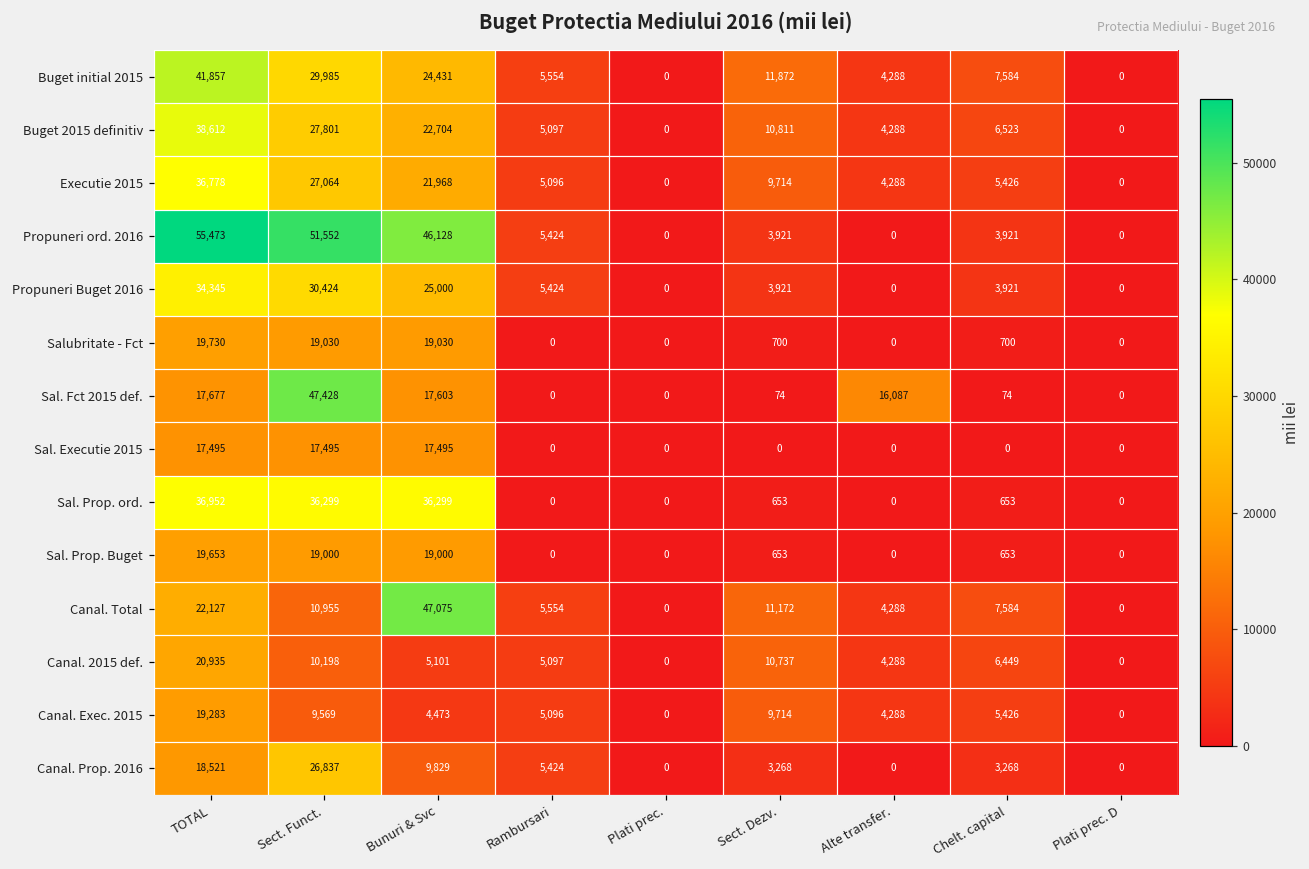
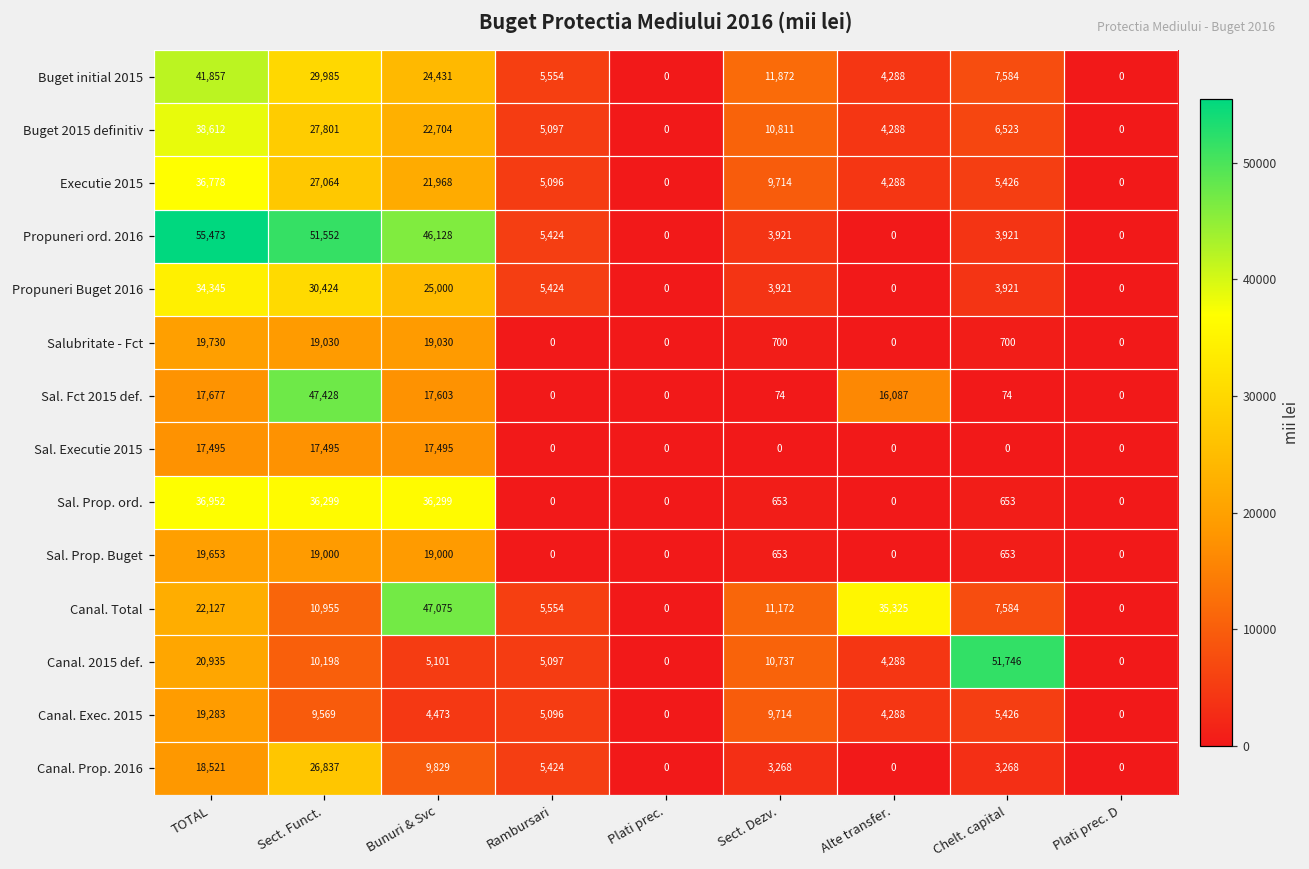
  {
    "Buget initial 2015": {
      "TOTAL": "41,857",
      "Sect. Funct.": "29,985",
      "Bunuri & Svc": "24,431",
      "Rambursari": "5,554",
      "Plati prec.": "0",
      "Sect. Dezv.": "11,872",
      "Alte transfer.": "4,288",
      "Chelt. capital": "7,584",
      "Plati prec. D": "0"
    },
    "Buget 2015 definitiv": {
      "TOTAL": "38,612",
      "Sect. Funct.": "27,801",
      "Bunuri & Svc": "22,704",
      "Rambursari": "5,097",
      "Plati prec.": "0",
      "Sect. Dezv.": "10,811",
      "Alte transfer.": "4,288",
      "Chelt. capital": "6,523",
      "Plati prec. D": "0"
    },
    "Executie 2015": {
      "TOTAL": "36,778",
      "Sect. Funct.": "27,064",
      "Bunuri & Svc": "21,968",
      "Rambursari": "5,096",
      "Plati prec.": "0",
      "Sect. Dezv.": "9,714",
      "Alte transfer.": "4,288",
      "Chelt. capital": "5,426",
      "Plati prec. D": "0"
    },
    "Propuneri ord. 2016": {
      "TOTAL": "55,473",
      "Sect. Funct.": "51,552",
      "Bunuri & Svc": "46,128",
      "Rambursari": "5,424",
      "Plati prec.": "0",
      "Sect. Dezv.": "3,921",
      "Alte transfer.": "0",
      "Chelt. capital": "3,921",
      "Plati prec. D": "0"
    },
    "Propuneri Buget 2016": {
      "TOTAL": "34,345",
      "Sect. Funct.": "30,424",
      "Bunuri & Svc": "25,000",
      "Rambursari": "5,424",
      "Plati prec.": "0",
      "Sect. Dezv.": "3,921",
      "Alte transfer.": "0",
      "Chelt. capital": "3,921",
      "Plati prec. D": "0"
    },
    "Salubritate - Fct": {
      "TOTAL": "19,730",
      "Sect. Funct.": "19,030",
      "Bunuri & Svc": "19,030",
      "Rambursari": "0",
      "Plati prec.": "0",
      "Sect. Dezv.": "700",
      "Alte transfer.": "0",
      "Chelt. capital": "700",
      "Plati prec. D": "0"
    },
    "Sal. Fct 2015 def.": {
      "TOTAL": "17,677",
      "Sect. Funct.": "47,428",
      "Bunuri & Svc": "17,603",
      "Rambursari": "0",
      "Plati prec.": "0",
      "Sect. Dezv.": "74",
      "Alte transfer.": "16,087",
      "Chelt. capital": "74",
      "Plati prec. D": "0"
    },
    "Sal. Executie 2015": {
      "TOTAL": "17,495",
      "Sect. Funct.": "17,495",
      "Bunuri & Svc": "17,495",
      "Rambursari": "0",
      "Plati prec.": "0",
      "Sect. Dezv.": "0",
      "Alte transfer.": "0",
      "Chelt. capital": "0",
      "Plati prec. D": "0"
    },
    "Sal. Prop. ord.": {
      "TOTAL": "36,952",
      "Sect. Funct.": "36,299",
      "Bunuri & Svc": "36,299",
      "Rambursari": "0",
      "Plati prec.": "0",
      "Sect. Dezv.": "653",
      "Alte transfer.": "0",
      "Chelt. capital": "653",
      "Plati prec. D": "0"
    },
    "Sal. Prop. Buget": {
      "TOTAL": "19,653",
      "Sect. Funct.": "19,000",
      "Bunuri & Svc": "19,000",
      "Rambursari": "0",
      "Plati prec.": "0",
      "Sect. Dezv.": "653",
      "Alte transfer.": "0",
      "Chelt. capital": "653",
      "Plati prec. D": "0"
    },
    "Canal. Total": {
      "TOTAL": "22,127",
      "Sect. Funct.": "10,955",
      "Bunuri & Svc": "47,075",
      "Rambursari": "5,554",
      "Plati prec.": "0",
      "Sect. Dezv.": "11,172",
-     "Alte transfer.": "4,288",
+     "Alte transfer.": "35,325",
      "Chelt. capital": "7,584",
      "Plati prec. D": "0"
    },
    "Canal. 2015 def.": {
      "TOTAL": "20,935",
      "Sect. Funct.": "10,198",
      "Bunuri & Svc": "5,101",
      "Rambursari": "5,097",
      "Plati prec.": "0",
      "Sect. Dezv.": "10,737",
      "Alte transfer.": "4,288",
-     "Chelt. capital": "6,449",
+     "Chelt. capital": "51,746",
      "Plati prec. D": "0"
    },
    "Canal. Exec. 2015": {
      "TOTAL": "19,283",
      "Sect. Funct.": "9,569",
      "Bunuri & Svc": "4,473",
      "Rambursari": "5,096",
      "Plati prec.": "0",
      "Sect. Dezv.": "9,714",
      "Alte transfer.": "4,288",
      "Chelt. capital": "5,426",
      "Plati prec. D": "0"
    },
    "Canal. Prop. 2016": {
      "TOTAL": "18,521",
      "Sect. Funct.": "26,837",
      "Bunuri & Svc": "9,829",
      "Rambursari": "5,424",
      "Plati prec.": "0",
      "Sect. Dezv.": "3,268",
      "Alte transfer.": "0",
      "Chelt. capital": "3,268",
      "Plati prec. D": "0"
    }
  }
